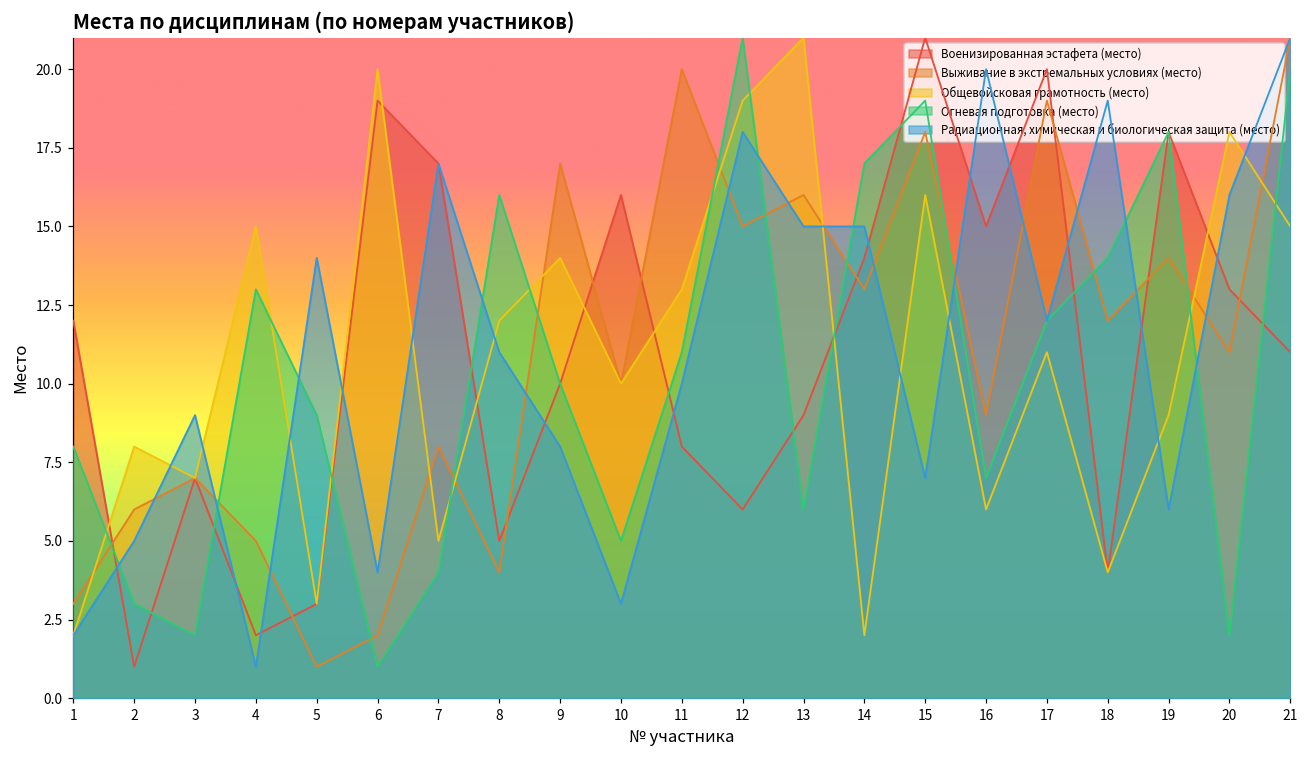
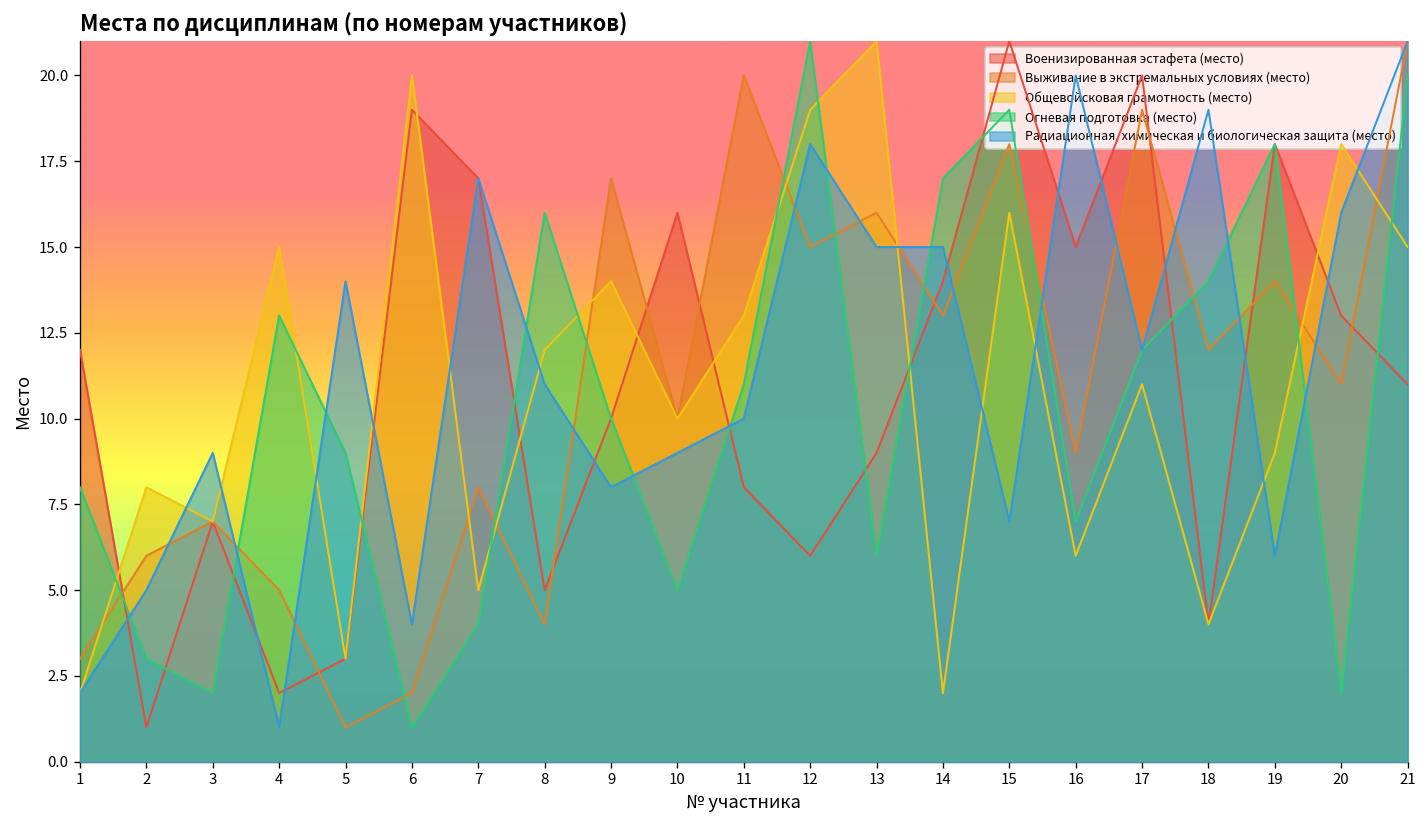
  {
    "Общевойсковая грамотность (место)": {
      "2": 8,
      "4": 15,
      "6": 20,
      "7": 5,
      "8": 12,
      "9": 14,
      "11": 13,
      "12": 19,
      "13": 21,
      "14": 2,
      "15": 16,
      "16": 6,
      "17": 11,
      "19": 9,
      "21": 15
    },
    "Огневая подготовка (место)": {
      "1": 8,
      "2": 3,
      "3": 2,
      "4": 13,
      "5": 9,
      "6": 1,
      "7": 4,
      "8": 16,
      "10": 5,
      "11": 11,
      "12": 21,
      "13": 6,
      "14": 17,
      "16": 7,
      "18": 14,
      "20": 2,
      "21": 20
    },
    "Радиационная, химическая и биологическая защита (место)": {
      "2": 5,
      "3": 9,
      "4": 1,
      "5": 14,
      "6": 4,
      "8": 11,
      "9": 8,
-     "10": 3,
+     "10": 9,
      "11": 10,
      "12": 18,
      "13": 15,
      "14": 15,
      "15": 7,
      "19": 6,
      "20": 16
    }
  }
